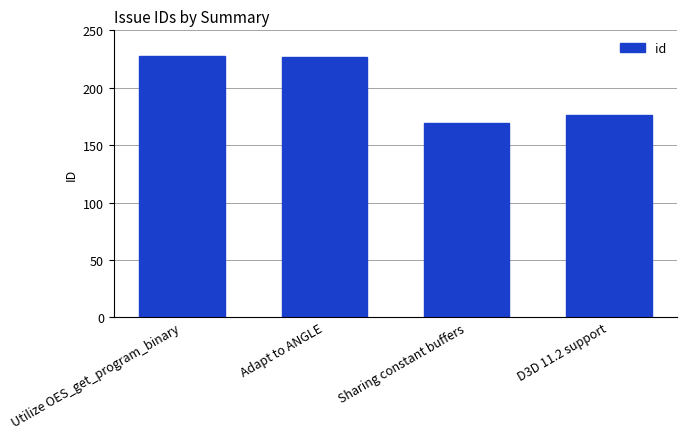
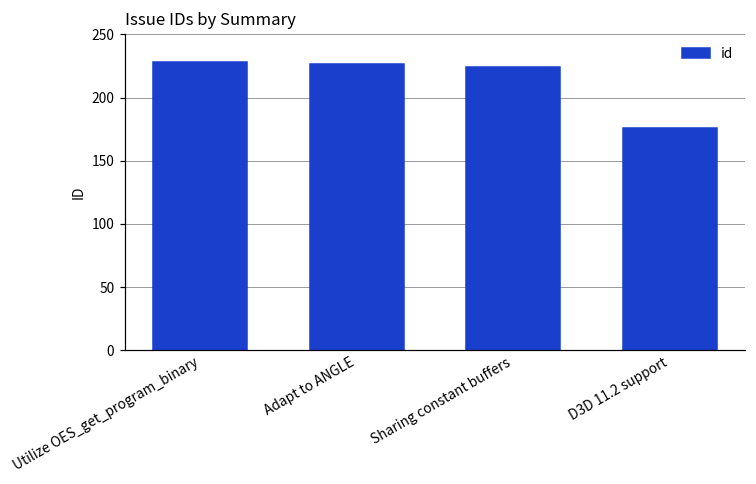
  {
    "Utilize OES_get_program_binary": 228,
    "Adapt to ANGLE": 227,
-   "Sharing constant buffers": 169,
+   "Sharing constant buffers": 224,
    "D3D 11.2 support": 176
  }
